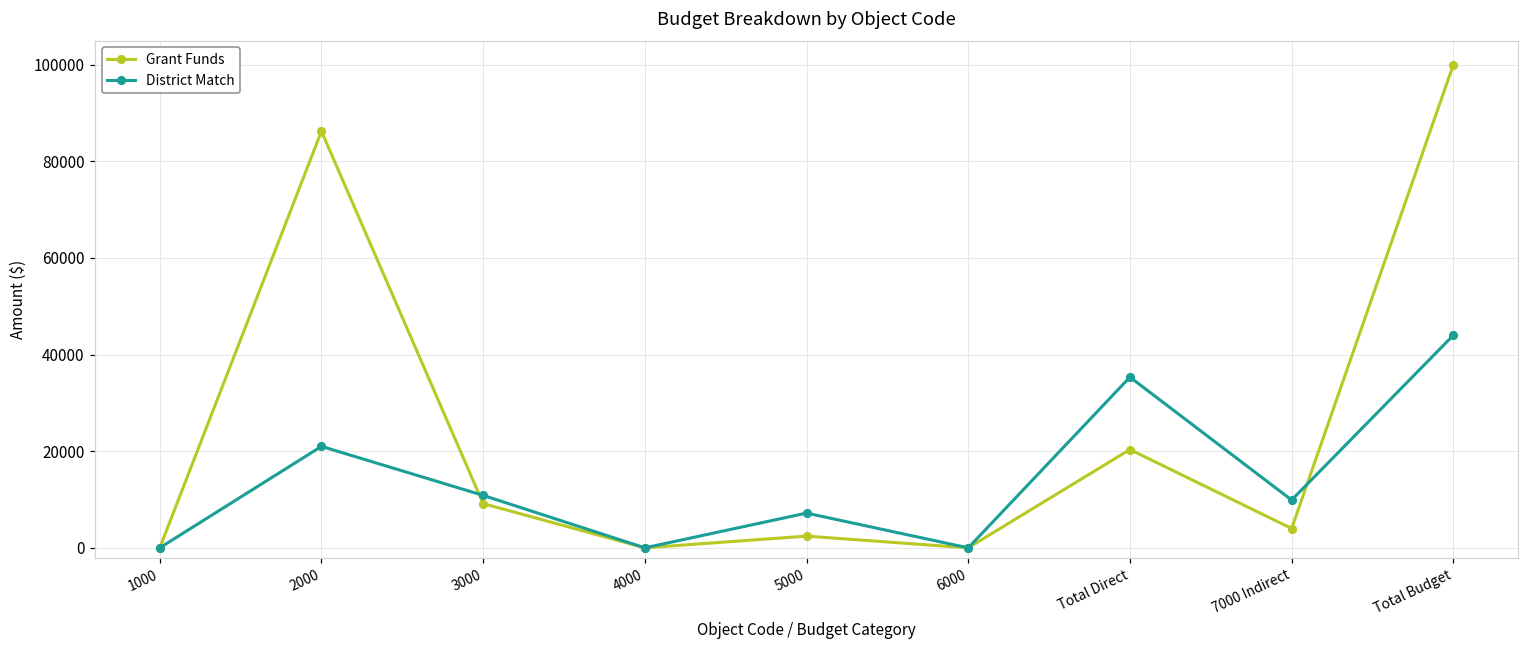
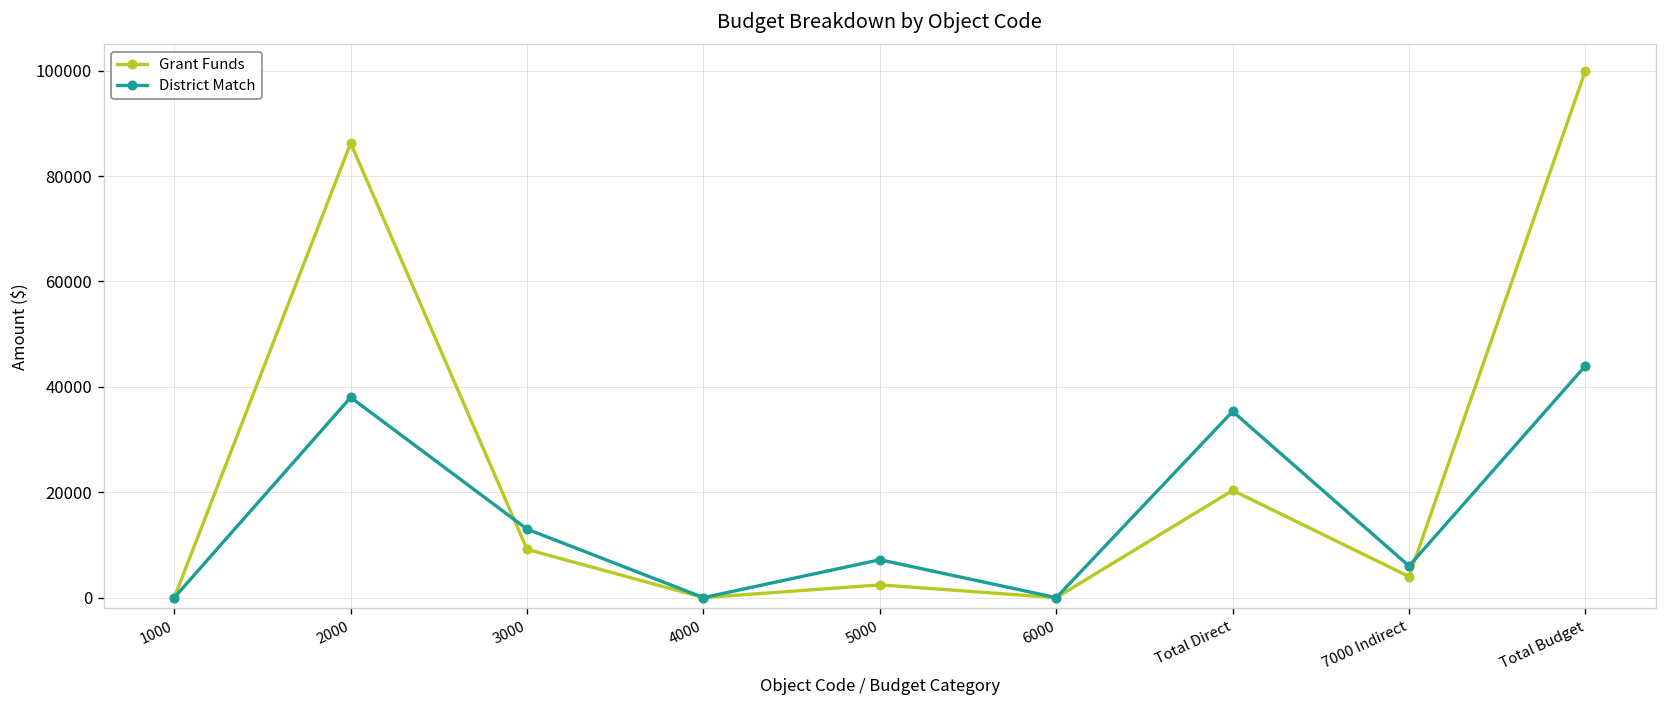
  {
    "Grant Funds": {
      "2000": 86000,
      "3000": 9000,
      "5000": 2000,
      "Total Direct": 20000,
      "7000 Indirect": 4000,
      "Total Budget": 100000
    },
    "District Match": {
-     "2000": 21000,
-     "3000": 11000,
+     "2000": 38000,
+     "3000": 13000,
      "5000": 7000,
      "Total Direct": 35000,
-     "7000 Indirect": 10000,
+     "7000 Indirect": 6000,
      "Total Budget": 44000
    }
  }
